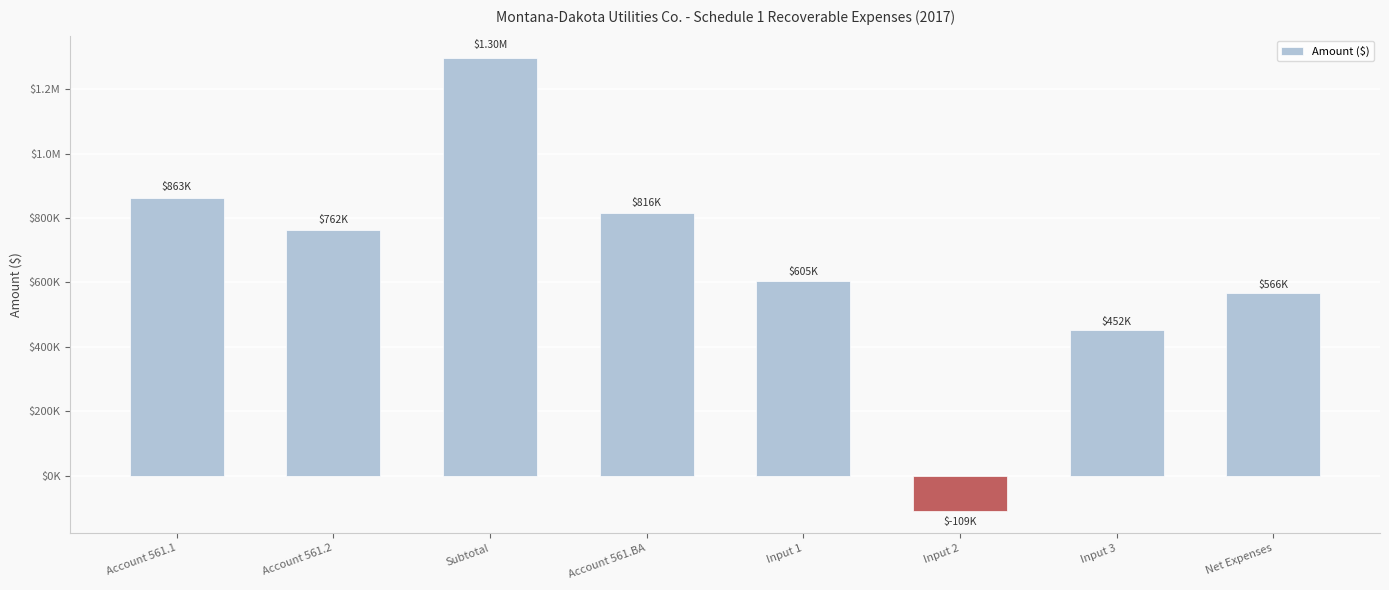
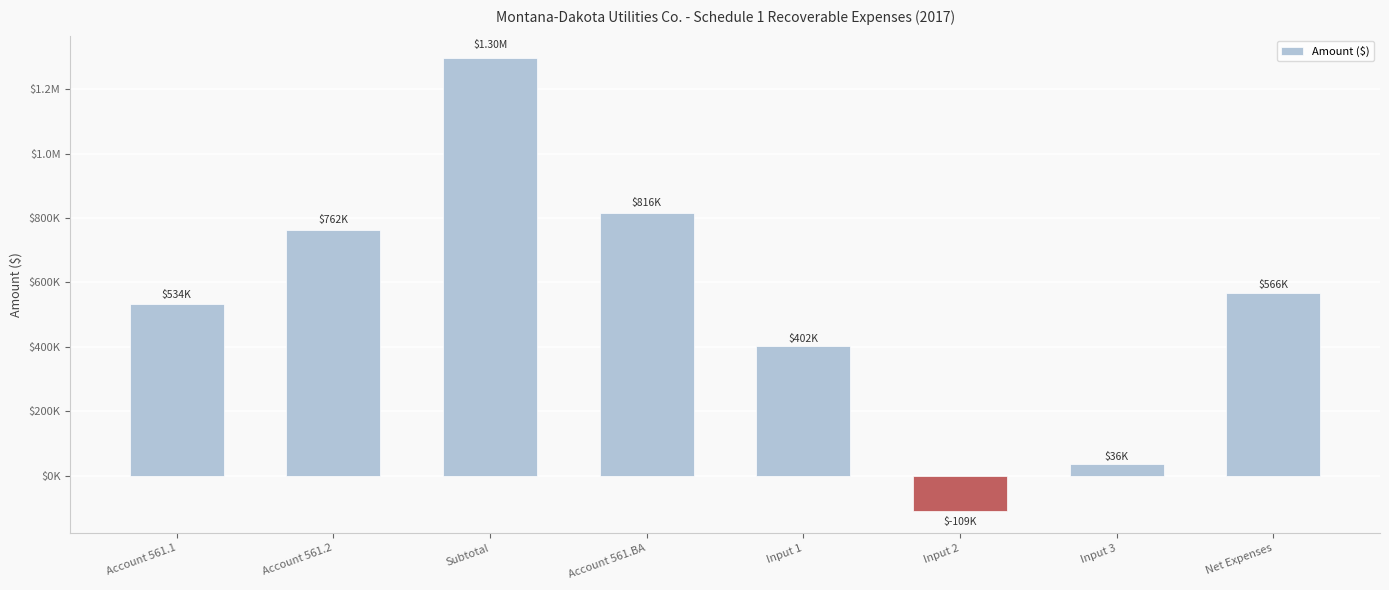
  {
-   "Account 561.1": "$863K",
+   "Account 561.1": "$534K",
    "Account 561.2": "$762K",
    "Subtotal": "$1.30M",
    "Account 561.BA": "$816K",
-   "Input 1": "$605K",
+   "Input 1": "$402K",
    "Input 2": "$-109K",
-   "Input 3": "$452K",
+   "Input 3": "$36K",
    "Net Expenses": "$566K"
  }
